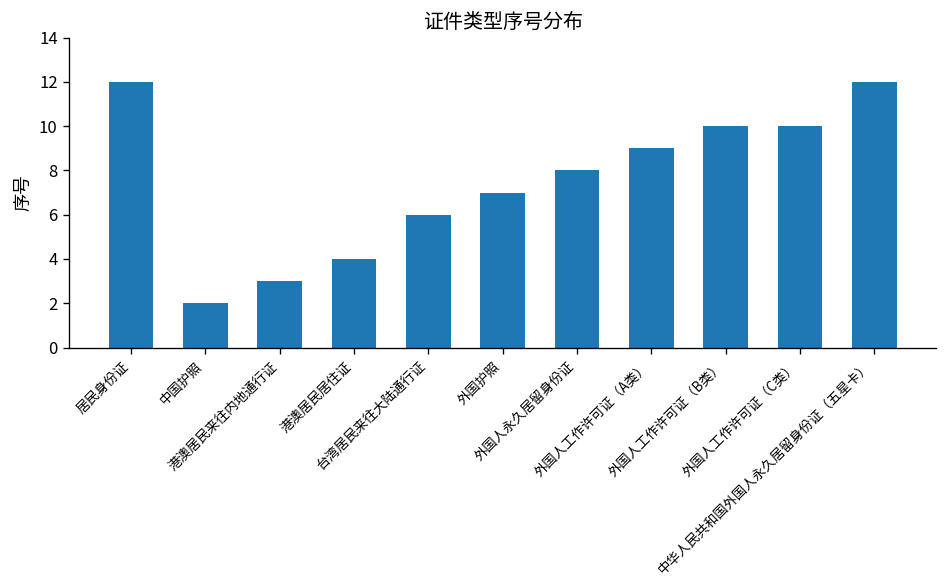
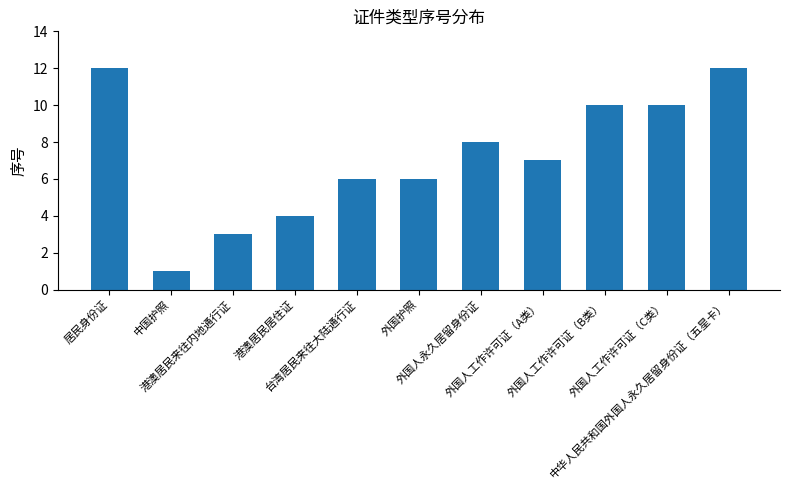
  {
    "居民身份证": 12,
-   "中国护照": 2,
+   "中国护照": 1,
    "港澳居民来往内地通行证": 3,
    "港澳居民居住证": 4,
    "台湾居民来往大陆通行证": 6,
-   "外国护照": 7,
+   "外国护照": 6,
    "外国人永久居留身份证": 8,
-   "外国人工作许可证（A类）": 9,
+   "外国人工作许可证（A类）": 7,
    "外国人工作许可证（B类）": 10,
    "外国人工作许可证（C类）": 10,
    "中华人民共和国外国人永久居留身份证（五星卡）": 12
  }
